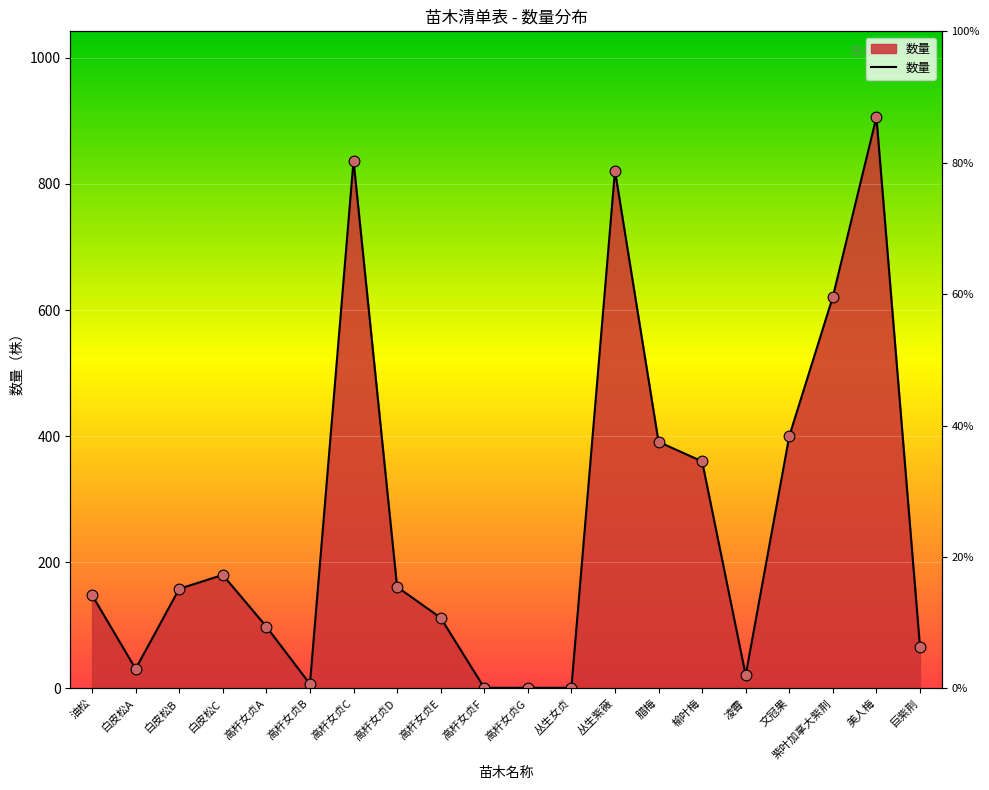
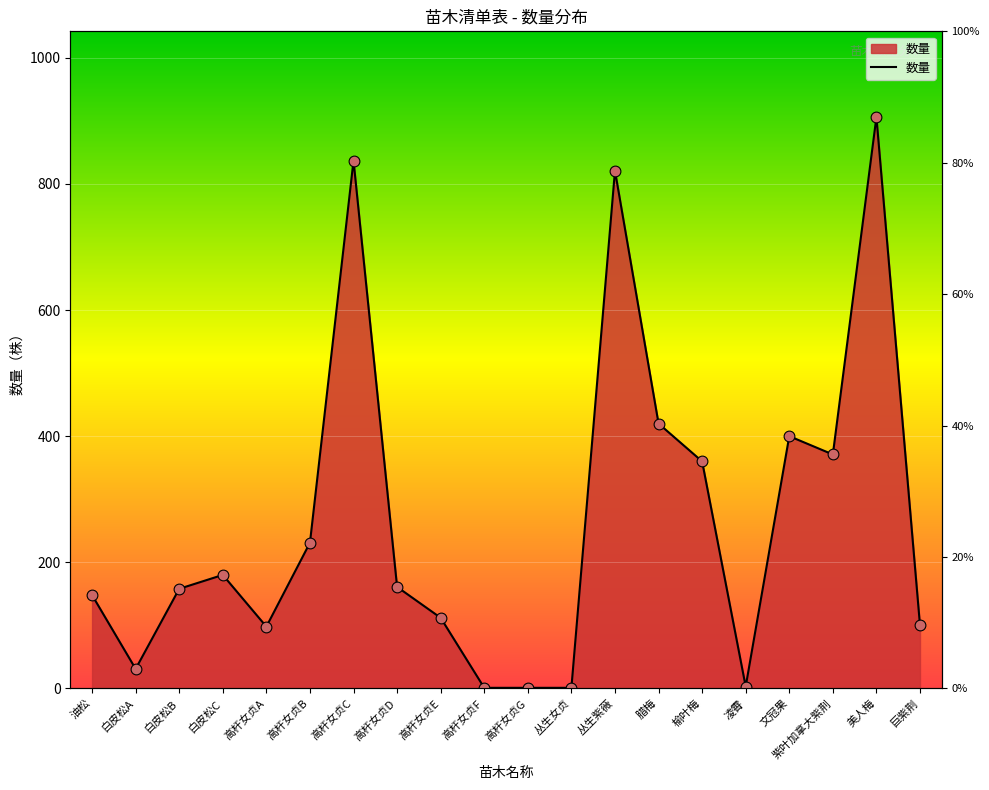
  {
    "油松": 150,
    "白皮松A": 30,
    "白皮松B": 160,
    "白皮松C": 180,
    "高杆女贞A": 100,
-   "高杆女贞B": 10,
+   "高杆女贞B": 230,
    "高杆女贞C": 840,
    "高杆女贞D": 160,
    "高杆女贞E": 110,
    "高杆女贞F": 0,
    "高杆女贞G": 0,
    "丛生女贞": 0,
    "丛生紫薇": 820,
-   "腊梅": 390,
+   "腊梅": 420,
    "榆叶梅": 360,
-   "凌霄": 20,
+   "凌霄": 0,
    "文冠果": 400,
-   "紫叶加拿大紫荆": 620,
+   "紫叶加拿大紫荆": 370,
    "美人梅": 910,
-   "巨紫荆": 70
+   "巨紫荆": 100
  }
